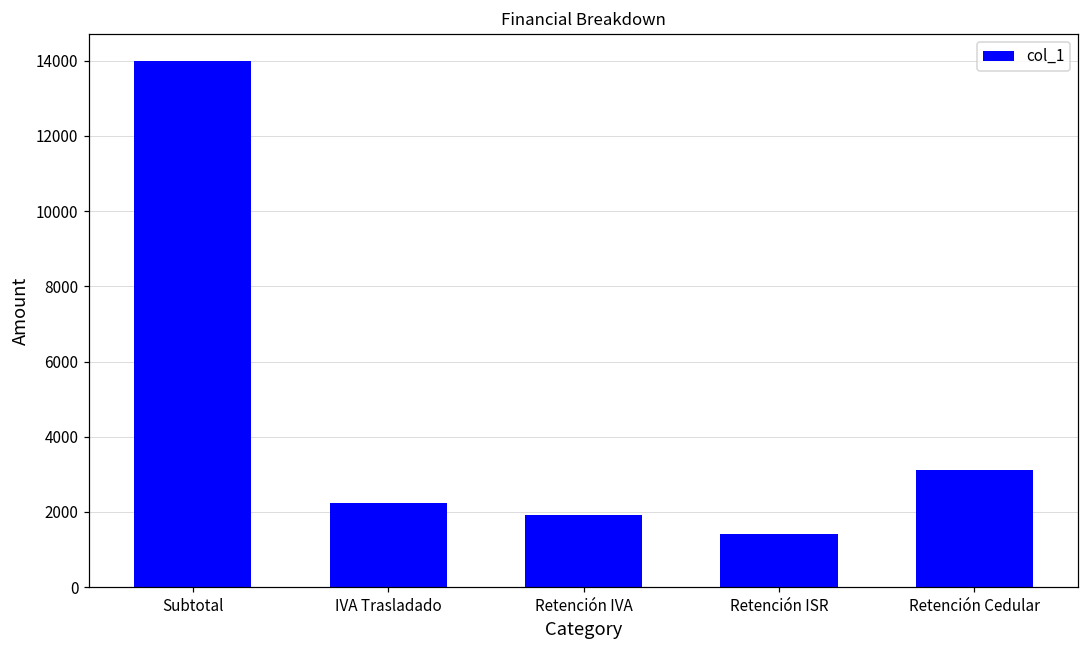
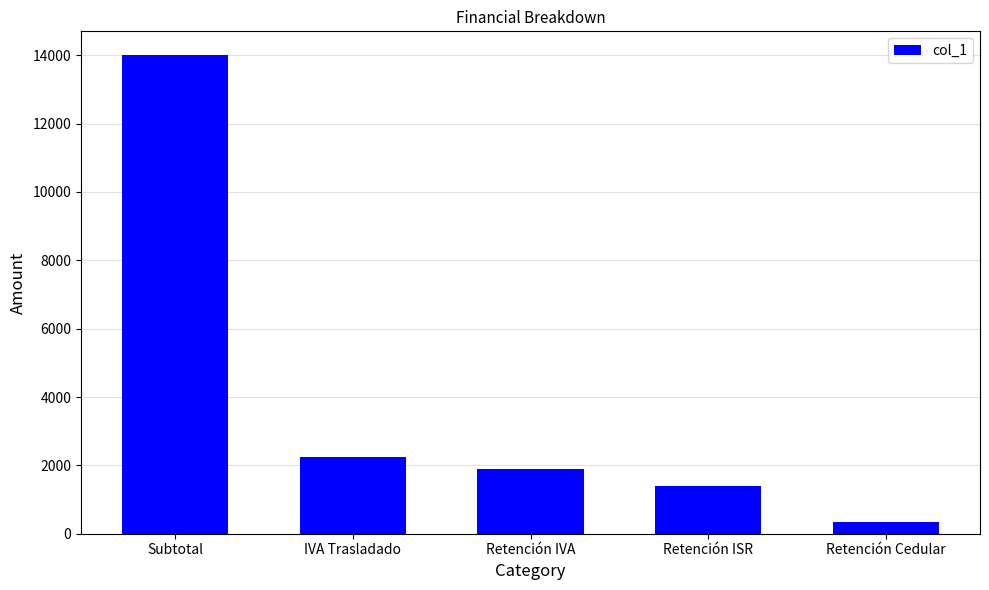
  {
    "Subtotal": 14000,
    "IVA Trasladado": 2200,
    "Retención IVA": 1900,
    "Retención ISR": 1400,
-   "Retención Cedular": 3100
+   "Retención Cedular": 400
  }
